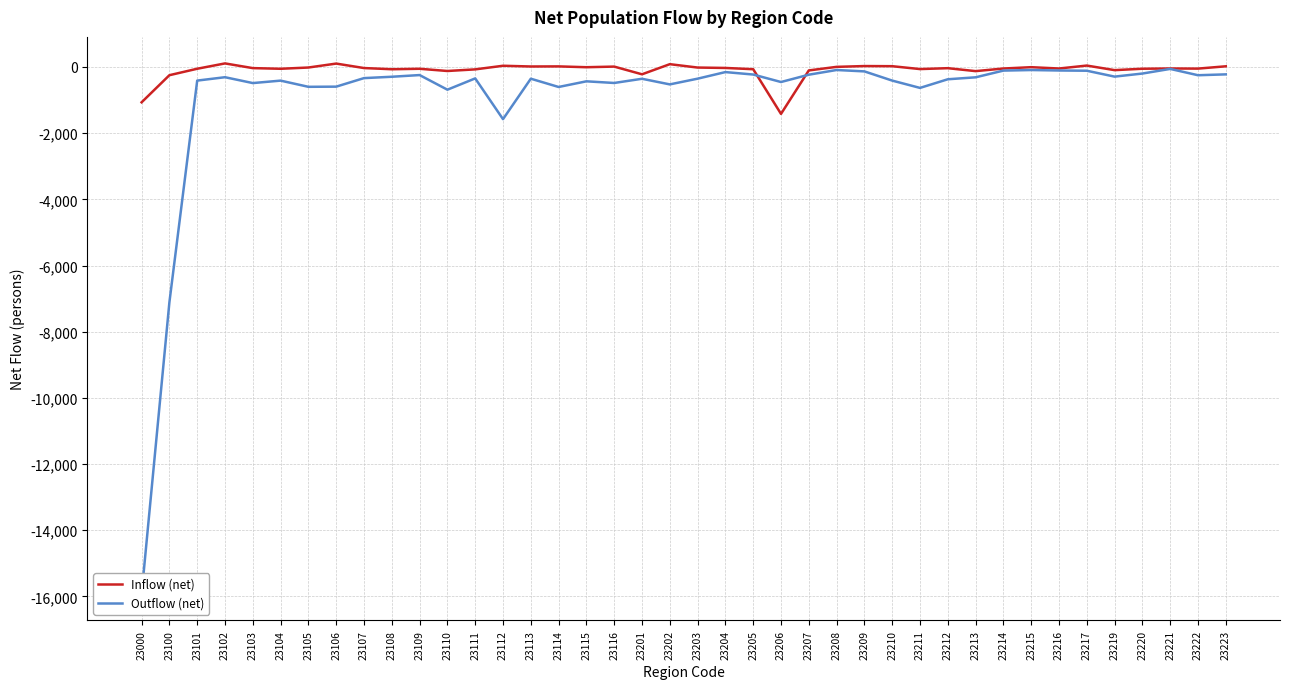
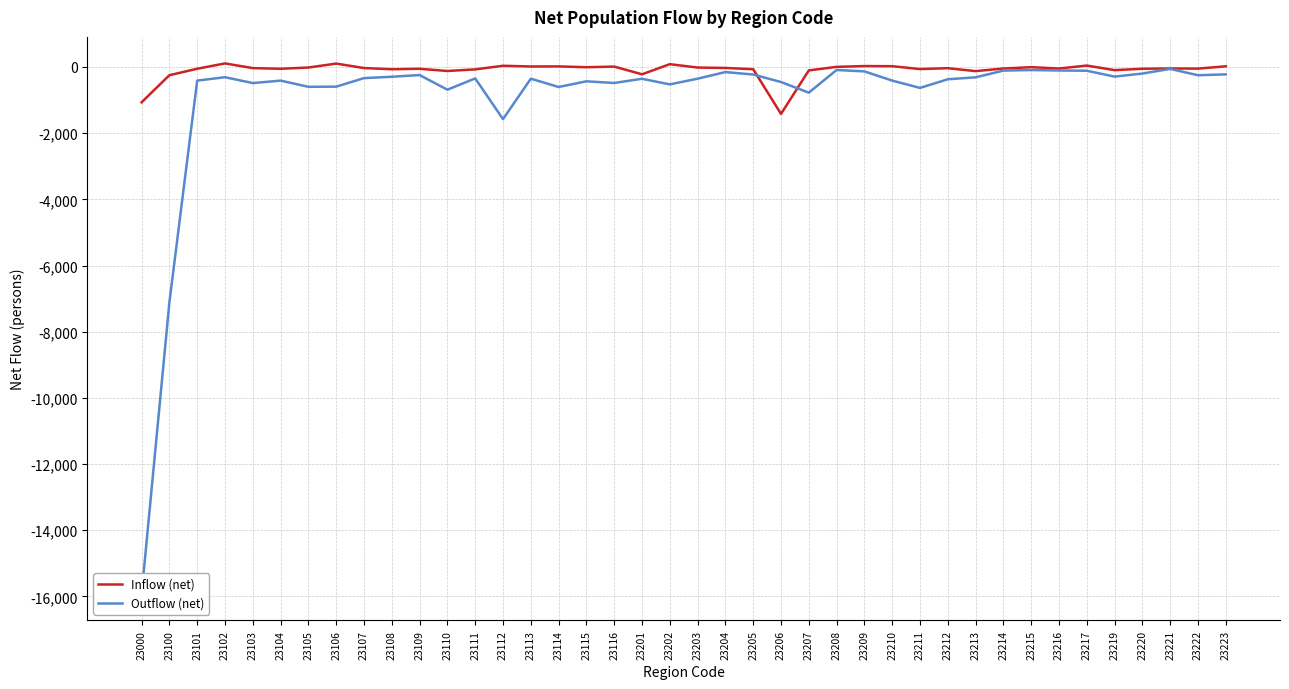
  {
    "Inflow (net)": {
      "23000": "-1,100",
      "23100": "-300",
      "23101": "-100",
      "23102": "100",
      "23103": "0",
      "23104": "-100",
      "23105": "0",
      "23106": "100",
      "23107": "0",
      "23108": "-100",
      "23109": "-100",
      "23110": "-100",
      "23111": "-100",
      "23112": "0",
      "23113": "0",
      "23114": "0",
      "23115": "0",
      "23116": "0",
      "23201": "-200",
      "23202": "100",
      "23203": "0",
      "23204": "0",
      "23205": "-100",
      "23206": "-1,400",
      "23207": "-100",
      "23208": "0",
      "23209": "0",
      "23210": "0",
      "23211": "-100",
      "23212": "0",
      "23213": "-100",
      "23215": "0",
      "23217": "0",
      "23219": "-100",
      "23220": "-100",
      "23222": "-100",
      "23223": "0"
    },
    "Outflow (net)": {
      "23100": "-7,100",
      "23101": "-400",
      "23102": "-300",
      "23103": "-500",
      "23104": "-400",
      "23105": "-600",
      "23106": "-600",
      "23107": "-300",
      "23108": "-300",
      "23109": "-200",
      "23110": "-700",
      "23111": "-300",
      "23112": "-1,600",
      "23113": "-400",
      "23114": "-600",
      "23115": "-400",
      "23116": "-500",
      "23201": "-400",
      "23202": "-500",
      "23203": "-400",
      "23204": "-200",
      "23205": "-200",
      "23206": "-500",
-     "23207": "-200",
+     "23207": "-800",
      "23208": "-100",
      "23209": "-100",
      "23210": "-400",
      "23211": "-600",
      "23212": "-400",
      "23213": "-300",
      "23215": "-100",
      "23217": "-100",
      "23219": "-300",
      "23220": "-200",
      "23222": "-300",
      "23223": "-200"
    }
  }
